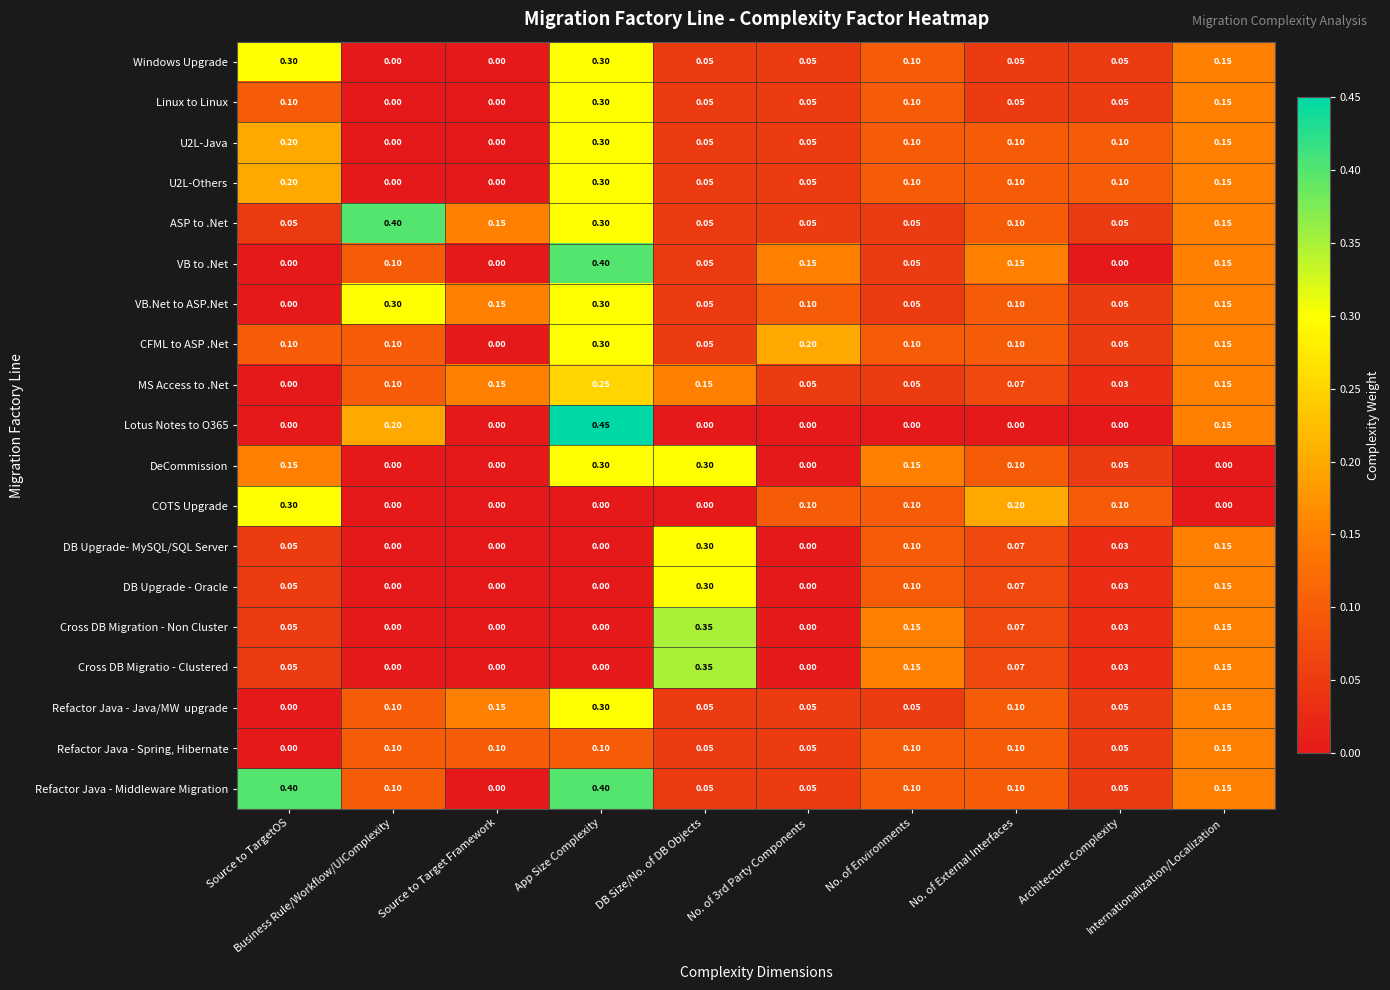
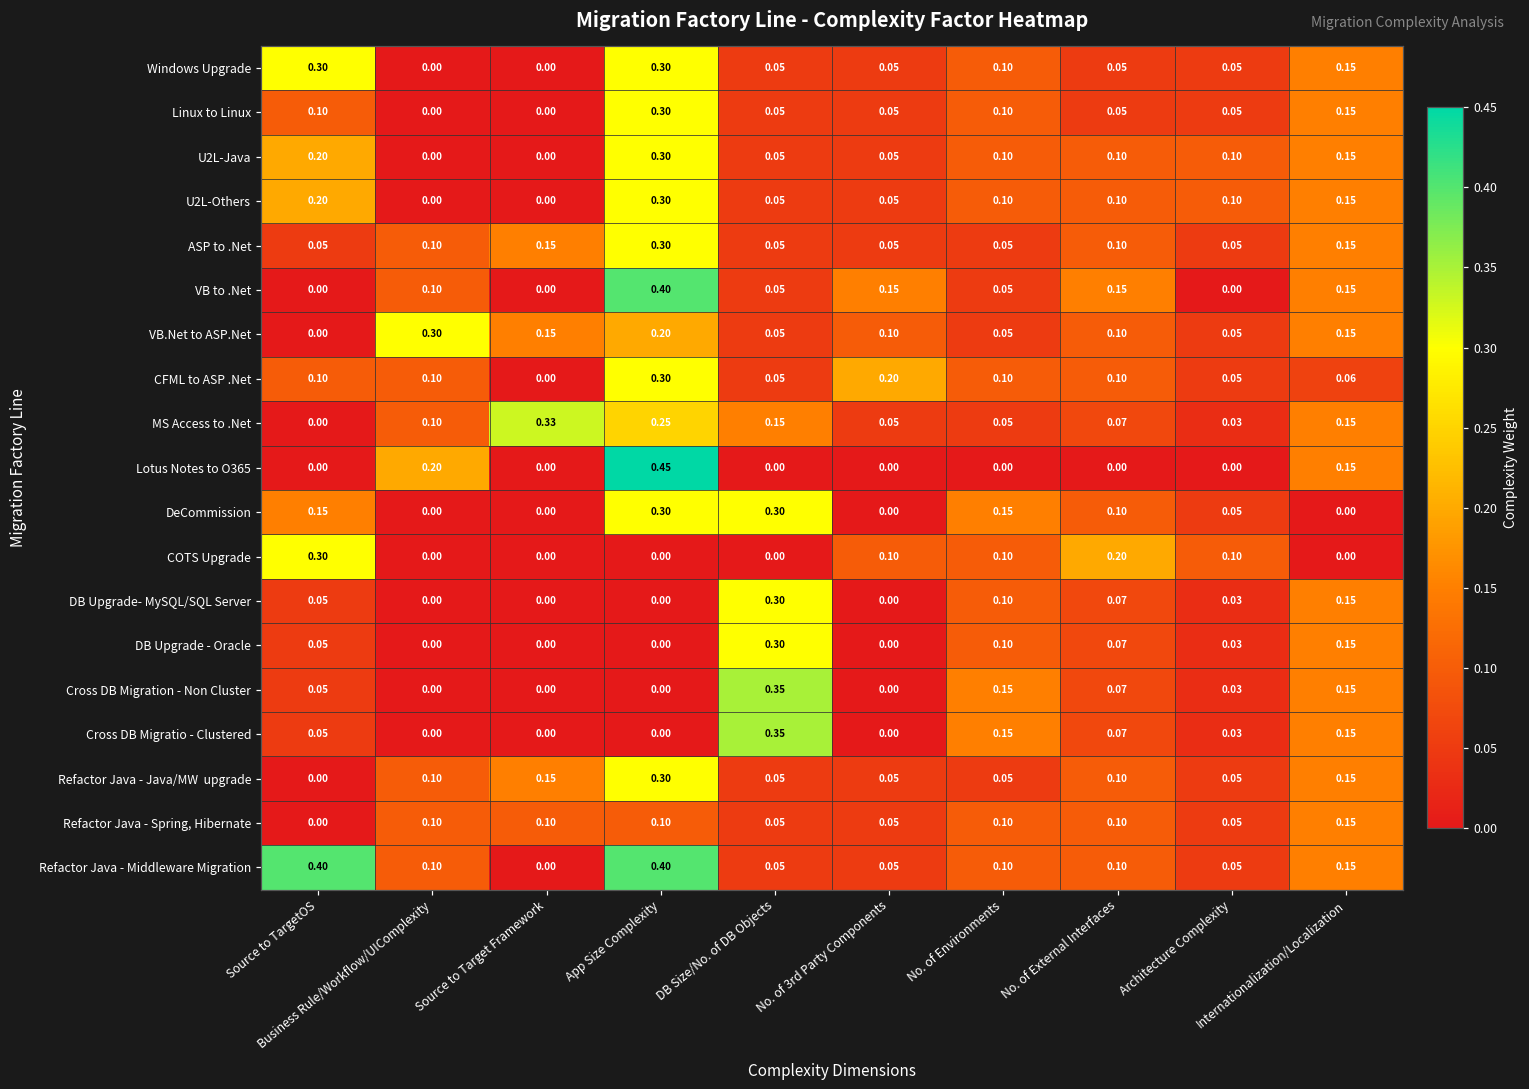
  {
    "Windows Upgrade": {
      "Source to TargetOS": 0.30,
      "Business Rule/Workflow/UIComplexity": 0.00,
      "Source to Target Framework": 0.00,
      "App Size Complexity": 0.30,
      "DB Size/No. of DB Objects": 0.05,
      "No. of 3rd Party Components": 0.05,
      "No. of Environments": 0.10,
      "No. of External Interfaces": 0.05,
      "Architecture Complexity": 0.05,
      "Internationalization/Localization": 0.15
    },
    "Linux to Linux": {
      "Source to TargetOS": 0.10,
      "Business Rule/Workflow/UIComplexity": 0.00,
      "Source to Target Framework": 0.00,
      "App Size Complexity": 0.30,
      "DB Size/No. of DB Objects": 0.05,
      "No. of 3rd Party Components": 0.05,
      "No. of Environments": 0.10,
      "No. of External Interfaces": 0.05,
      "Architecture Complexity": 0.05,
      "Internationalization/Localization": 0.15
    },
    "U2L-Java": {
      "Source to TargetOS": 0.20,
      "Business Rule/Workflow/UIComplexity": 0.00,
      "Source to Target Framework": 0.00,
      "App Size Complexity": 0.30,
      "DB Size/No. of DB Objects": 0.05,
      "No. of 3rd Party Components": 0.05,
      "No. of Environments": 0.10,
      "No. of External Interfaces": 0.10,
      "Architecture Complexity": 0.10,
      "Internationalization/Localization": 0.15
    },
    "U2L-Others": {
      "Source to TargetOS": 0.20,
      "Business Rule/Workflow/UIComplexity": 0.00,
      "Source to Target Framework": 0.00,
      "App Size Complexity": 0.30,
      "DB Size/No. of DB Objects": 0.05,
      "No. of 3rd Party Components": 0.05,
      "No. of Environments": 0.10,
      "No. of External Interfaces": 0.10,
      "Architecture Complexity": 0.10,
      "Internationalization/Localization": 0.15
    },
    "ASP to .Net": {
      "Source to TargetOS": 0.05,
-     "Business Rule/Workflow/UIComplexity": 0.40,
+     "Business Rule/Workflow/UIComplexity": 0.10,
      "Source to Target Framework": 0.15,
      "App Size Complexity": 0.30,
      "DB Size/No. of DB Objects": 0.05,
      "No. of 3rd Party Components": 0.05,
      "No. of Environments": 0.05,
      "No. of External Interfaces": 0.10,
      "Architecture Complexity": 0.05,
      "Internationalization/Localization": 0.15
    },
    "VB to .Net": {
      "Source to TargetOS": 0.00,
      "Business Rule/Workflow/UIComplexity": 0.10,
      "Source to Target Framework": 0.00,
      "App Size Complexity": 0.40,
      "DB Size/No. of DB Objects": 0.05,
      "No. of 3rd Party Components": 0.15,
      "No. of Environments": 0.05,
      "No. of External Interfaces": 0.15,
      "Architecture Complexity": 0.00,
      "Internationalization/Localization": 0.15
    },
    "VB.Net to ASP.Net": {
      "Source to TargetOS": 0.00,
      "Business Rule/Workflow/UIComplexity": 0.30,
      "Source to Target Framework": 0.15,
-     "App Size Complexity": 0.30,
+     "App Size Complexity": 0.20,
      "DB Size/No. of DB Objects": 0.05,
      "No. of 3rd Party Components": 0.10,
      "No. of Environments": 0.05,
      "No. of External Interfaces": 0.10,
      "Architecture Complexity": 0.05,
      "Internationalization/Localization": 0.15
    },
    "CFML to ASP .Net": {
      "Source to TargetOS": 0.10,
      "Business Rule/Workflow/UIComplexity": 0.10,
      "Source to Target Framework": 0.00,
      "App Size Complexity": 0.30,
      "DB Size/No. of DB Objects": 0.05,
      "No. of 3rd Party Components": 0.20,
      "No. of Environments": 0.10,
      "No. of External Interfaces": 0.10,
      "Architecture Complexity": 0.05,
-     "Internationalization/Localization": 0.15
+     "Internationalization/Localization": 0.06
    },
    "MS Access to .Net": {
      "Source to TargetOS": 0.00,
      "Business Rule/Workflow/UIComplexity": 0.10,
-     "Source to Target Framework": 0.15,
+     "Source to Target Framework": 0.33,
      "App Size Complexity": 0.25,
      "DB Size/No. of DB Objects": 0.15,
      "No. of 3rd Party Components": 0.05,
      "No. of Environments": 0.05,
      "No. of External Interfaces": 0.07,
      "Architecture Complexity": 0.03,
      "Internationalization/Localization": 0.15
    },
    "Lotus Notes to O365": {
      "Source to TargetOS": 0.00,
      "Business Rule/Workflow/UIComplexity": 0.20,
      "Source to Target Framework": 0.00,
      "App Size Complexity": 0.45,
      "DB Size/No. of DB Objects": 0.00,
      "No. of 3rd Party Components": 0.00,
      "No. of Environments": 0.00,
      "No. of External Interfaces": 0.00,
      "Architecture Complexity": 0.00,
      "Internationalization/Localization": 0.15
    },
    "DeCommission": {
      "Source to TargetOS": 0.15,
      "Business Rule/Workflow/UIComplexity": 0.00,
      "Source to Target Framework": 0.00,
      "App Size Complexity": 0.30,
      "DB Size/No. of DB Objects": 0.30,
      "No. of 3rd Party Components": 0.00,
      "No. of Environments": 0.15,
      "No. of External Interfaces": 0.10,
      "Architecture Complexity": 0.05,
      "Internationalization/Localization": 0.00
    },
    "COTS Upgrade": {
      "Source to TargetOS": 0.30,
      "Business Rule/Workflow/UIComplexity": 0.00,
      "Source to Target Framework": 0.00,
      "App Size Complexity": 0.00,
      "DB Size/No. of DB Objects": 0.00,
      "No. of 3rd Party Components": 0.10,
      "No. of Environments": 0.10,
      "No. of External Interfaces": 0.20,
      "Architecture Complexity": 0.10,
      "Internationalization/Localization": 0.00
    },
    "DB Upgrade- MySQL/SQL Server": {
      "Source to TargetOS": 0.05,
      "Business Rule/Workflow/UIComplexity": 0.00,
      "Source to Target Framework": 0.00,
      "App Size Complexity": 0.00,
      "DB Size/No. of DB Objects": 0.30,
      "No. of 3rd Party Components": 0.00,
      "No. of Environments": 0.10,
      "No. of External Interfaces": 0.07,
      "Architecture Complexity": 0.03,
      "Internationalization/Localization": 0.15
    },
    "DB Upgrade - Oracle": {
      "Source to TargetOS": 0.05,
      "Business Rule/Workflow/UIComplexity": 0.00,
      "Source to Target Framework": 0.00,
      "App Size Complexity": 0.00,
      "DB Size/No. of DB Objects": 0.30,
      "No. of 3rd Party Components": 0.00,
      "No. of Environments": 0.10,
      "No. of External Interfaces": 0.07,
      "Architecture Complexity": 0.03,
      "Internationalization/Localization": 0.15
    },
    "Cross DB Migration - Non Cluster": {
      "Source to TargetOS": 0.05,
      "Business Rule/Workflow/UIComplexity": 0.00,
      "Source to Target Framework": 0.00,
      "App Size Complexity": 0.00,
      "DB Size/No. of DB Objects": 0.35,
      "No. of 3rd Party Components": 0.00,
      "No. of Environments": 0.15,
      "No. of External Interfaces": 0.07,
      "Architecture Complexity": 0.03,
      "Internationalization/Localization": 0.15
    },
    "Cross DB Migratio - Clustered": {
      "Source to TargetOS": 0.05,
      "Business Rule/Workflow/UIComplexity": 0.00,
      "Source to Target Framework": 0.00,
      "App Size Complexity": 0.00,
      "DB Size/No. of DB Objects": 0.35,
      "No. of 3rd Party Components": 0.00,
      "No. of Environments": 0.15,
      "No. of External Interfaces": 0.07,
      "Architecture Complexity": 0.03,
      "Internationalization/Localization": 0.15
    },
    "Refactor Java - Java/MW upgrade": {
      "Source to TargetOS": 0.00,
      "Business Rule/Workflow/UIComplexity": 0.10,
      "Source to Target Framework": 0.15,
      "App Size Complexity": 0.30,
      "DB Size/No. of DB Objects": 0.05,
      "No. of 3rd Party Components": 0.05,
      "No. of Environments": 0.05,
      "No. of External Interfaces": 0.10,
      "Architecture Complexity": 0.05,
      "Internationalization/Localization": 0.15
    },
    "Refactor Java - Spring, Hibernate": {
      "Source to TargetOS": 0.00,
      "Business Rule/Workflow/UIComplexity": 0.10,
      "Source to Target Framework": 0.10,
      "App Size Complexity": 0.10,
      "DB Size/No. of DB Objects": 0.05,
      "No. of 3rd Party Components": 0.05,
      "No. of Environments": 0.10,
      "No. of External Interfaces": 0.10,
      "Architecture Complexity": 0.05,
      "Internationalization/Localization": 0.15
    },
    "Refactor Java - Middleware Migration": {
      "Source to TargetOS": 0.40,
      "Business Rule/Workflow/UIComplexity": 0.10,
      "Source to Target Framework": 0.00,
      "App Size Complexity": 0.40,
      "DB Size/No. of DB Objects": 0.05,
      "No. of 3rd Party Components": 0.05,
      "No. of Environments": 0.10,
      "No. of External Interfaces": 0.10,
      "Architecture Complexity": 0.05,
      "Internationalization/Localization": 0.15
    }
  }
